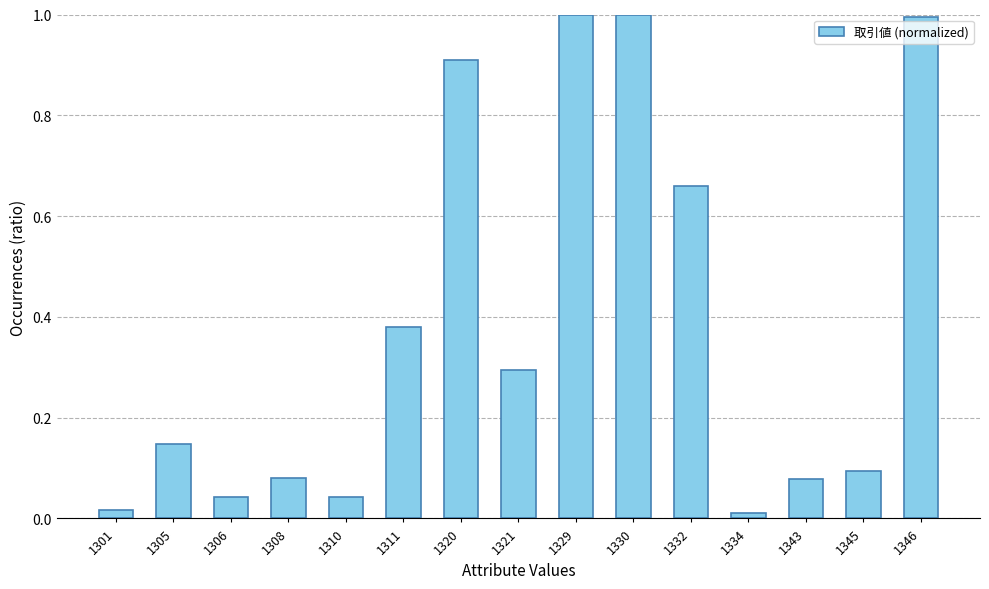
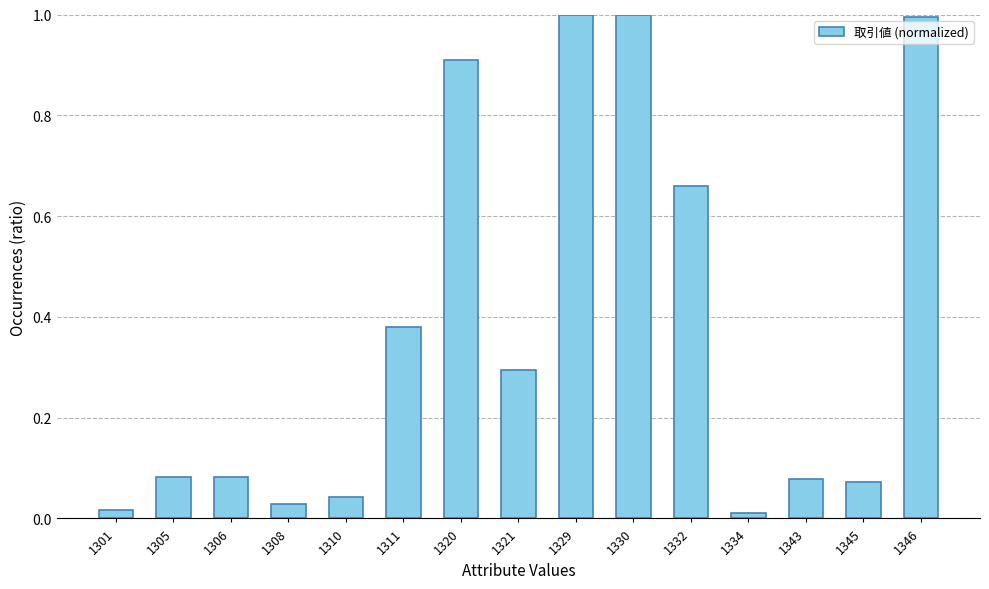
  {
    "1301": 0.02,
-   "1305": 0.15,
-   "1306": 0.04,
-   "1308": 0.08,
+   "1305": 0.08,
+   "1306": 0.08,
+   "1308": 0.03,
    "1310": 0.04,
    "1311": 0.38,
    "1320": 0.91,
    "1321": 0.29,
    "1329": 1.00,
    "1330": 1.00,
    "1332": 0.66,
    "1334": 0.01,
    "1343": 0.08,
-   "1345": 0.09,
+   "1345": 0.07,
    "1346": 1.00
  }
